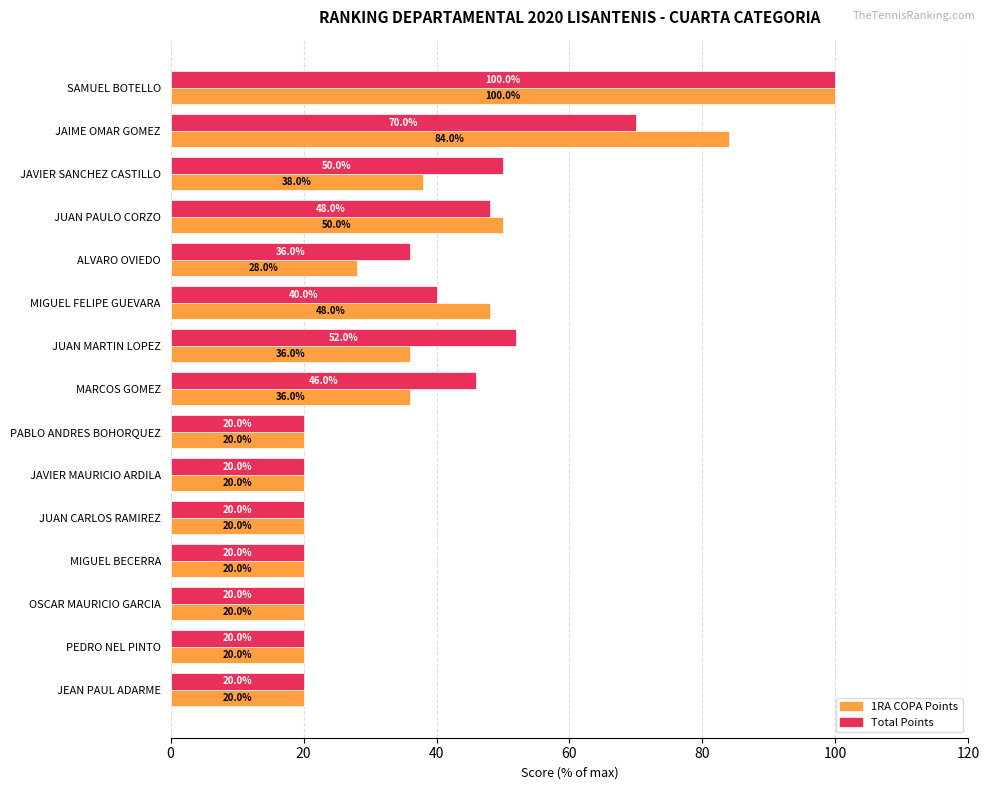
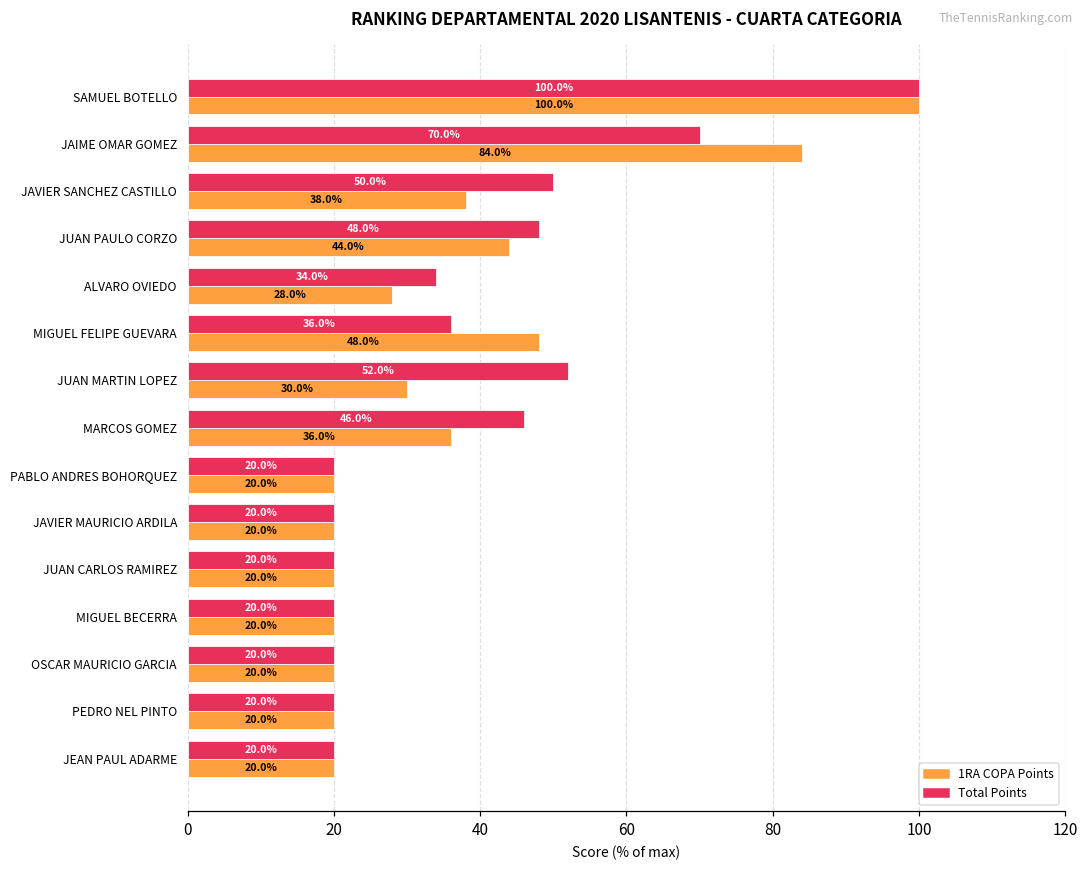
  {
    "1RA COPA Points": {
      "SAMUEL BOTELLO": "100.0%",
      "JAIME OMAR GOMEZ": "84.0%",
      "JAVIER SANCHEZ CASTILLO": "38.0%",
-     "JUAN PAULO CORZO": "50.0%",
+     "JUAN PAULO CORZO": "44.0%",
      "ALVARO OVIEDO": "28.0%",
      "MIGUEL FELIPE GUEVARA": "48.0%",
-     "JUAN MARTIN LOPEZ": "36.0%",
+     "JUAN MARTIN LOPEZ": "30.0%",
      "MARCOS GOMEZ": "36.0%",
      "PABLO ANDRES BOHORQUEZ": "20.0%",
      "JAVIER MAURICIO ARDILA": "20.0%",
      "JUAN CARLOS RAMIREZ": "20.0%",
      "MIGUEL BECERRA": "20.0%",
      "OSCAR MAURICIO GARCIA": "20.0%",
      "PEDRO NEL PINTO": "20.0%",
      "JEAN PAUL ADARME": "20.0%"
    },
    "Total Points": {
      "SAMUEL BOTELLO": "100.0%",
      "JAIME OMAR GOMEZ": "70.0%",
      "JAVIER SANCHEZ CASTILLO": "50.0%",
      "JUAN PAULO CORZO": "48.0%",
-     "ALVARO OVIEDO": "36.0%",
-     "MIGUEL FELIPE GUEVARA": "40.0%",
+     "ALVARO OVIEDO": "34.0%",
+     "MIGUEL FELIPE GUEVARA": "36.0%",
      "JUAN MARTIN LOPEZ": "52.0%",
      "MARCOS GOMEZ": "46.0%",
      "PABLO ANDRES BOHORQUEZ": "20.0%",
      "JAVIER MAURICIO ARDILA": "20.0%",
      "JUAN CARLOS RAMIREZ": "20.0%",
      "MIGUEL BECERRA": "20.0%",
      "OSCAR MAURICIO GARCIA": "20.0%",
      "PEDRO NEL PINTO": "20.0%",
      "JEAN PAUL ADARME": "20.0%"
    }
  }
